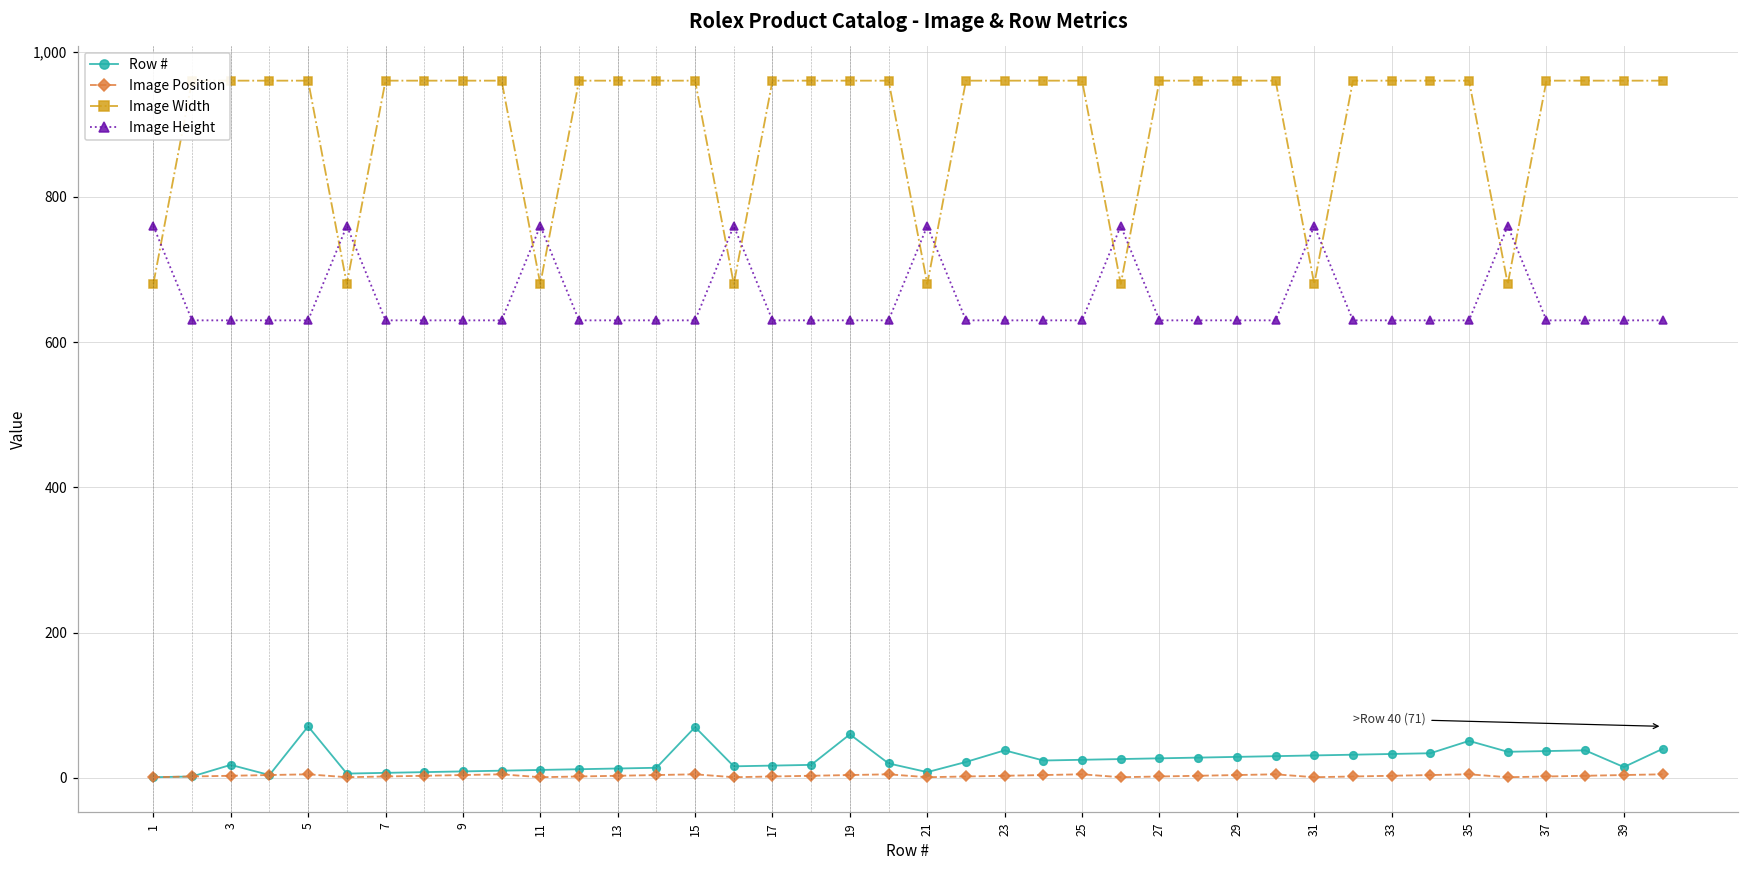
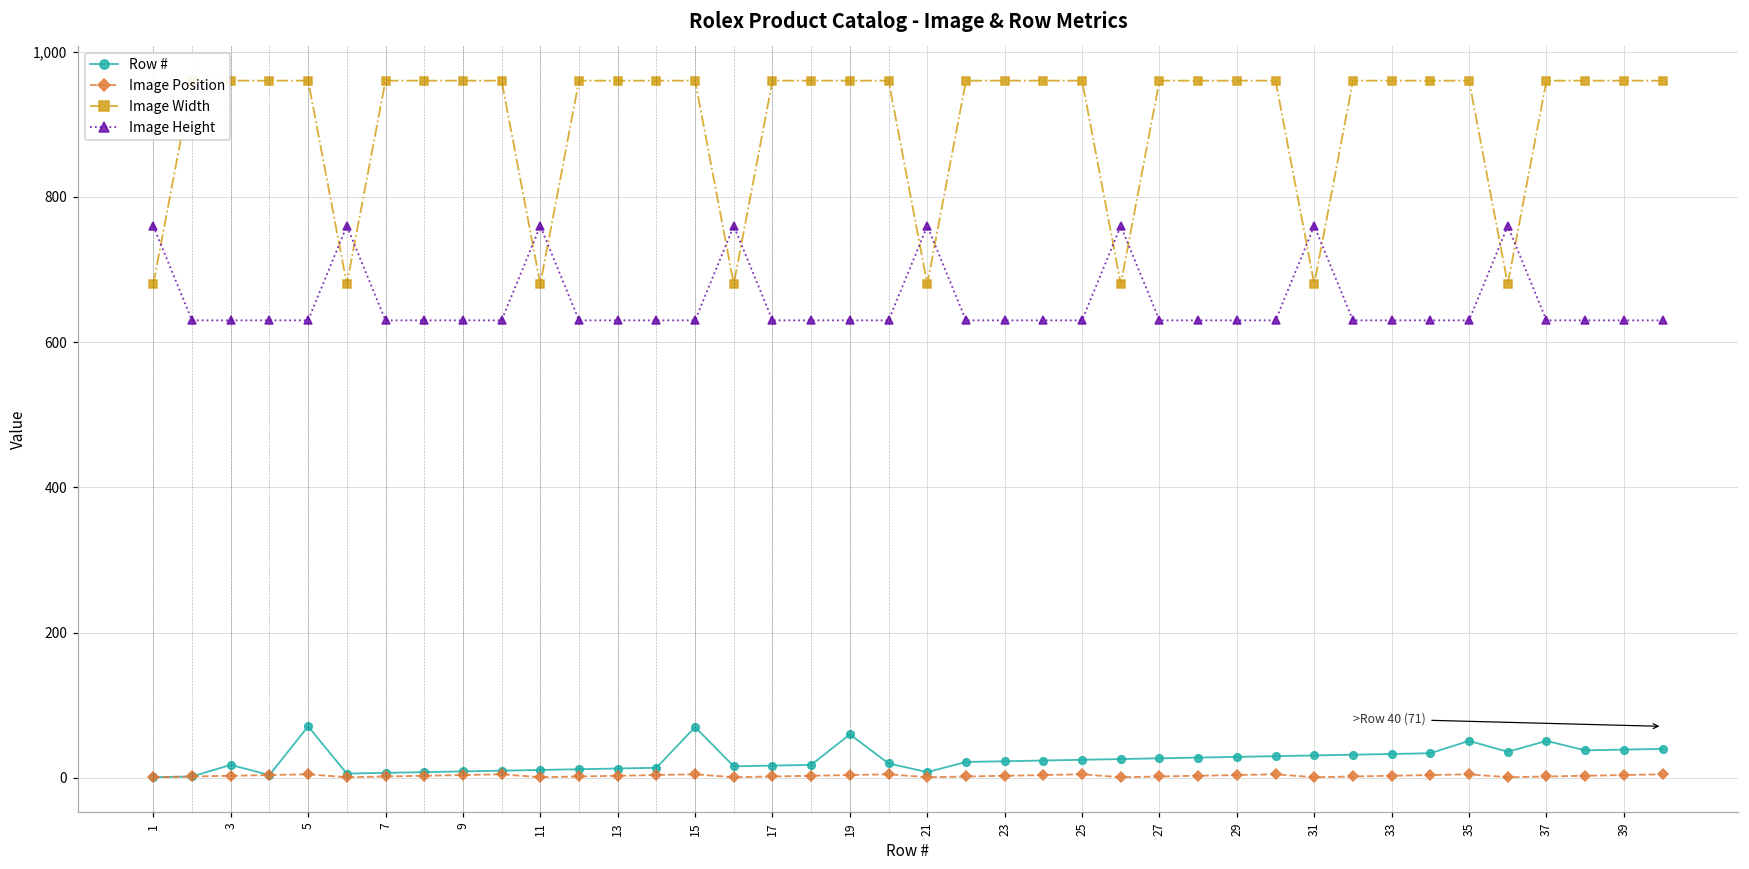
  {
    "Row #": {
      "3": 20,
      "5": 70,
      "7": 10,
      "9": 10,
      "11": 10,
      "13": 10,
      "15": 70,
      "17": 20,
      "19": 60,
      "21": 10,
-     "23": 40,
+     "23": 20,
      "25": 30,
      "27": 30,
      "29": 30,
      "31": 30,
      "33": 30,
-     "37": 40,
-     "39": 20
+     "37": 50,
+     "39": 40
    },
    "Image Height": {
      "1": 760,
      "3": 630,
      "5": 630,
      "7": 630,
      "9": 630,
      "11": 760,
      "13": 630,
      "15": 630,
      "17": 630,
      "19": 630,
      "21": 760,
      "23": 630,
      "25": 630,
      "27": 630,
      "29": 630,
      "31": 760,
      "33": 630,
      "35": 630,
      "37": 630,
      "39": 630
    }
  }
